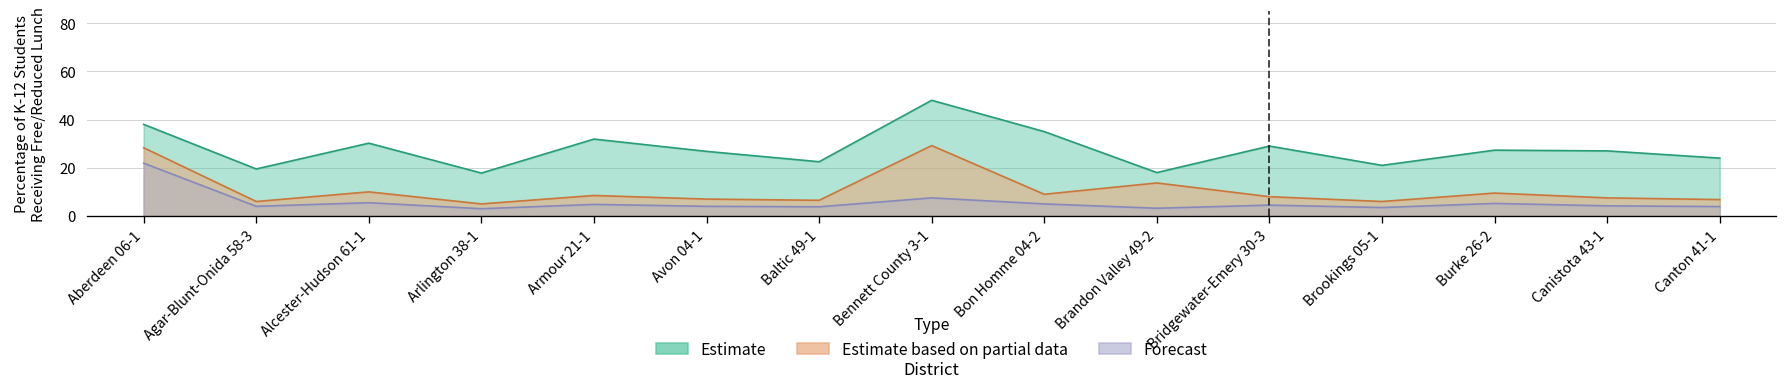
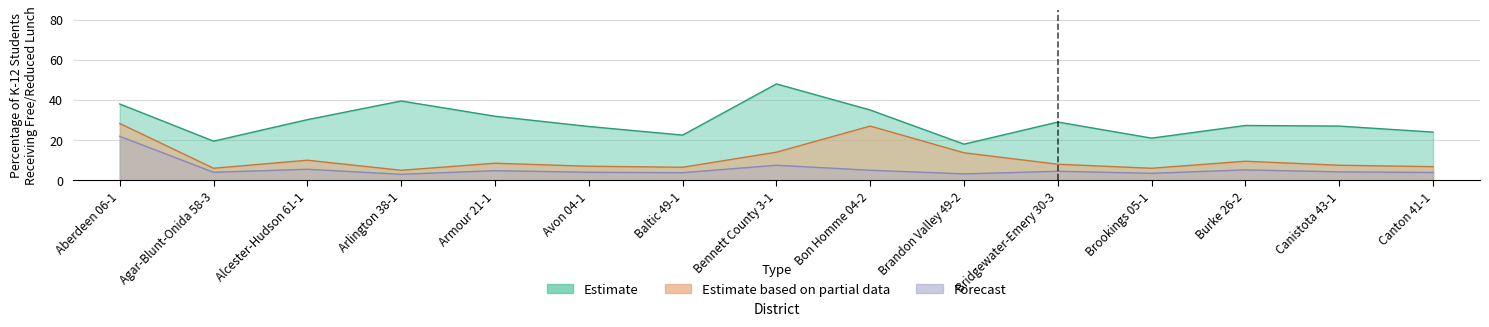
  {
    "Estimate": {
      "Aberdeen 06-1": 38,
      "Agar-Blunt-Onida 58-3": 20,
      "Alcester-Hudson 61-1": 30,
-     "Arlington 38-1": 18,
+     "Arlington 38-1": 40,
      "Armour 21-1": 32,
      "Avon 04-1": 27,
      "Baltic 49-1": 23,
      "Bennett County 3-1": 48,
      "Bon Homme 04-2": 35,
      "Brandon Valley 49-2": 18,
      "Bridgewater-Emery 30-3": 29,
      "Brookings 05-1": 21,
      "Burke 26-2": 27,
      "Canistota 43-1": 27,
      "Canton 41-1": 24
    },
    "Estimate based on partial data": {
      "Aberdeen 06-1": 28,
      "Agar-Blunt-Onida 58-3": 6,
      "Alcester-Hudson 61-1": 10,
      "Arlington 38-1": 5,
      "Armour 21-1": 9,
      "Avon 04-1": 7,
      "Baltic 49-1": 7,
-     "Bennett County 3-1": 29,
-     "Bon Homme 04-2": 9,
+     "Bennett County 3-1": 14,
+     "Bon Homme 04-2": 27,
      "Brandon Valley 49-2": 14,
      "Bridgewater-Emery 30-3": 8,
      "Brookings 05-1": 6,
      "Burke 26-2": 10,
      "Canistota 43-1": 8,
      "Canton 41-1": 7
    },
    "Forecast": {
      "Aberdeen 06-1": 22,
      "Agar-Blunt-Onida 58-3": 4,
      "Alcester-Hudson 61-1": 6,
      "Arlington 38-1": 3,
      "Armour 21-1": 5,
      "Avon 04-1": 4,
      "Baltic 49-1": 4,
      "Bennett County 3-1": 8,
      "Bon Homme 04-2": 5,
      "Brandon Valley 49-2": 3,
      "Bridgewater-Emery 30-3": 5,
      "Brookings 05-1": 4,
      "Burke 26-2": 5,
      "Canistota 43-1": 4,
      "Canton 41-1": 4
    }
  }
